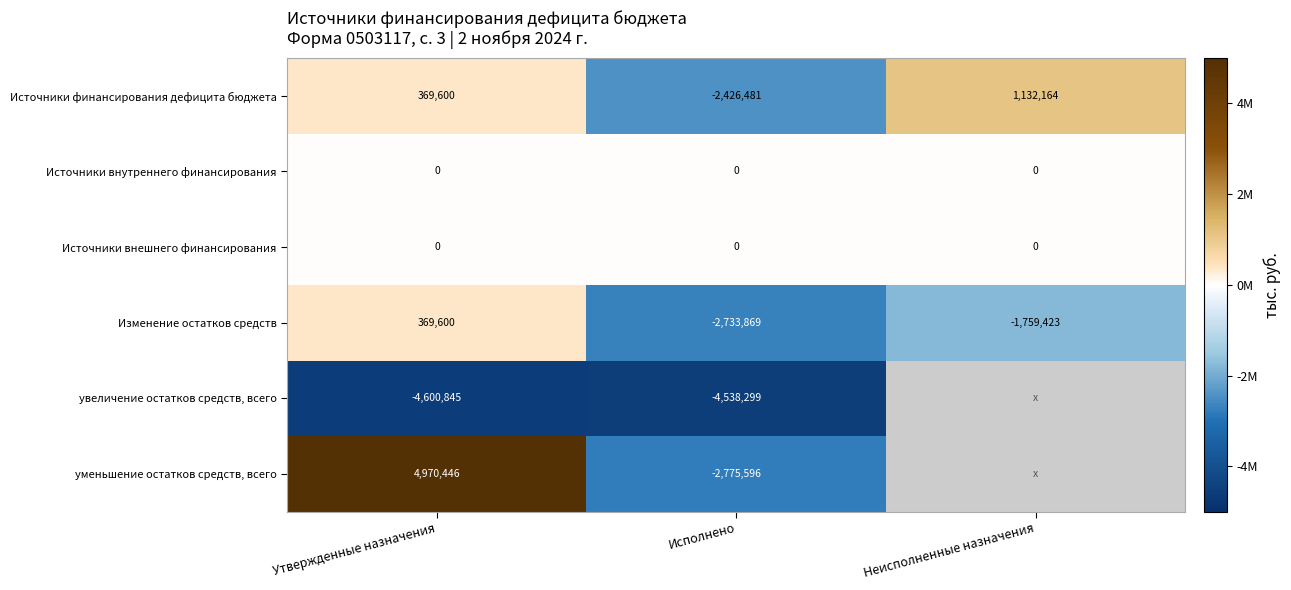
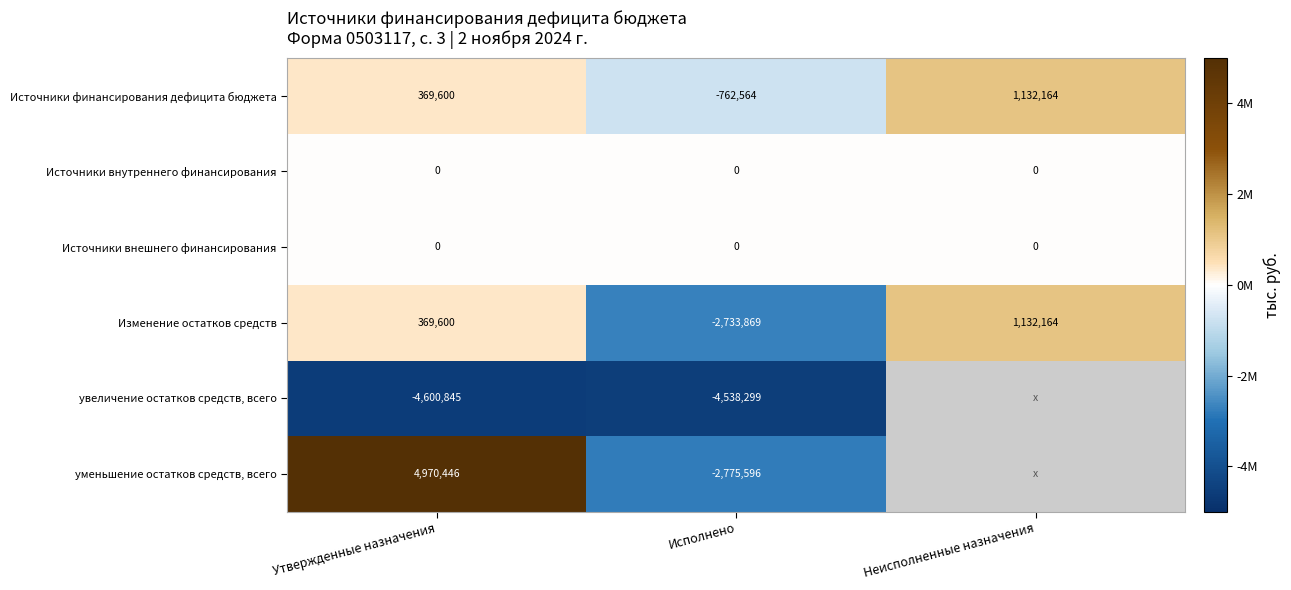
  {
    "Источники финансирования дефицита бюджета": {
      "Утвержденные назначения": "369,600",
-     "Исполнено": "-2,426,481",
+     "Исполнено": "-762,564",
      "Неисполненные назначения": "1,132,164"
    },
    "Источники внутреннего финансирования": {
      "Утвержденные назначения": "0",
      "Исполнено": "0",
      "Неисполненные назначения": "0"
    },
    "Источники внешнего финансирования": {
      "Утвержденные назначения": "0",
      "Исполнено": "0",
      "Неисполненные назначения": "0"
    },
    "Изменение остатков средств": {
      "Утвержденные назначения": "369,600",
      "Исполнено": "-2,733,869",
-     "Неисполненные назначения": "-1,759,423"
+     "Неисполненные назначения": "1,132,164"
    },
    "увеличение остатков средств, всего": {
      "Утвержденные назначения": "-4,600,845",
      "Исполнено": "-4,538,299"
    },
    "уменьшение остатков средств, всего": {
      "Утвержденные назначения": "4,970,446",
      "Исполнено": "-2,775,596"
    }
  }
